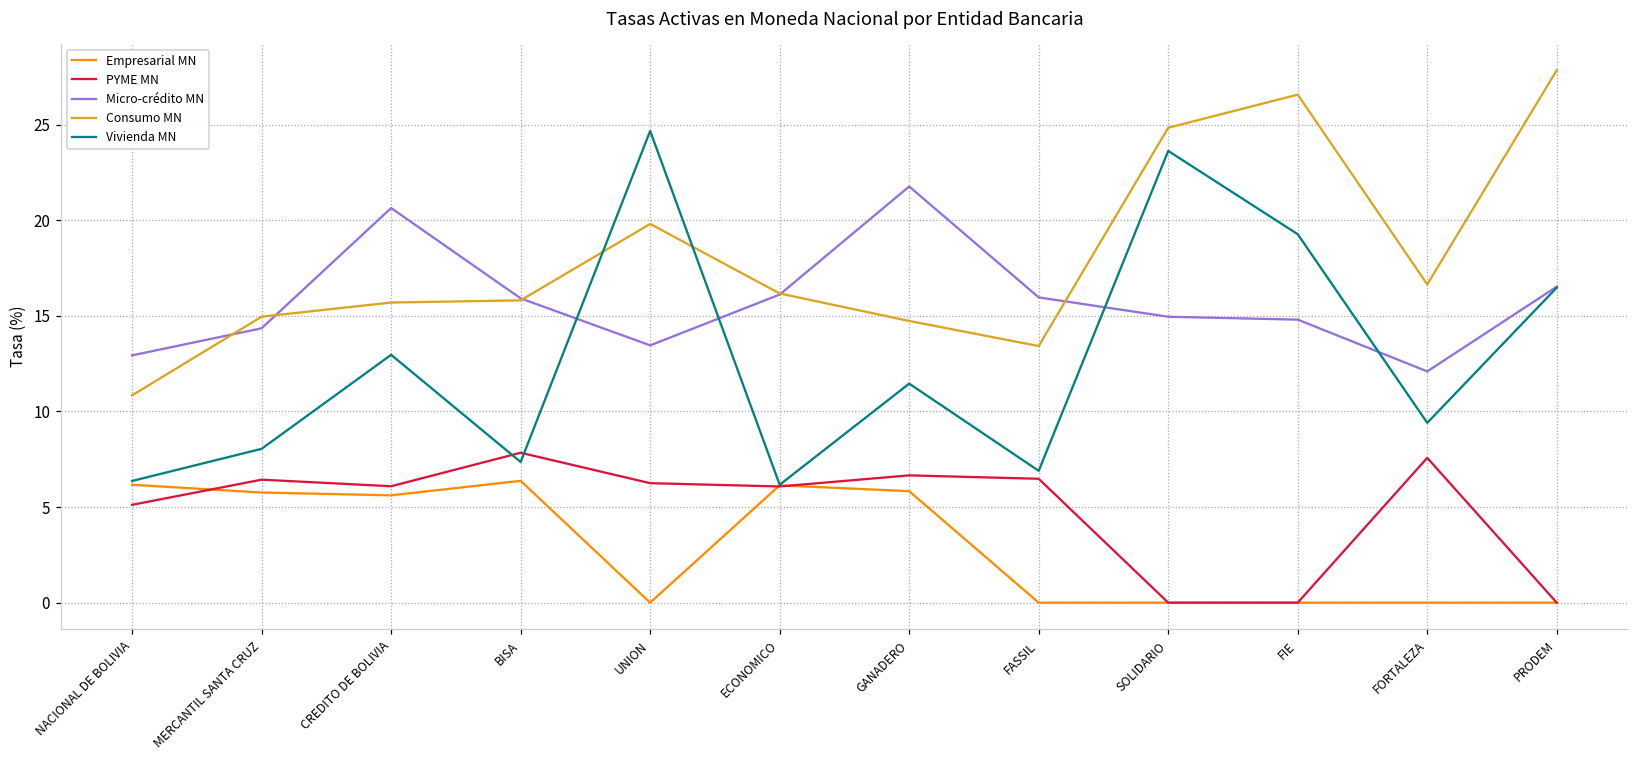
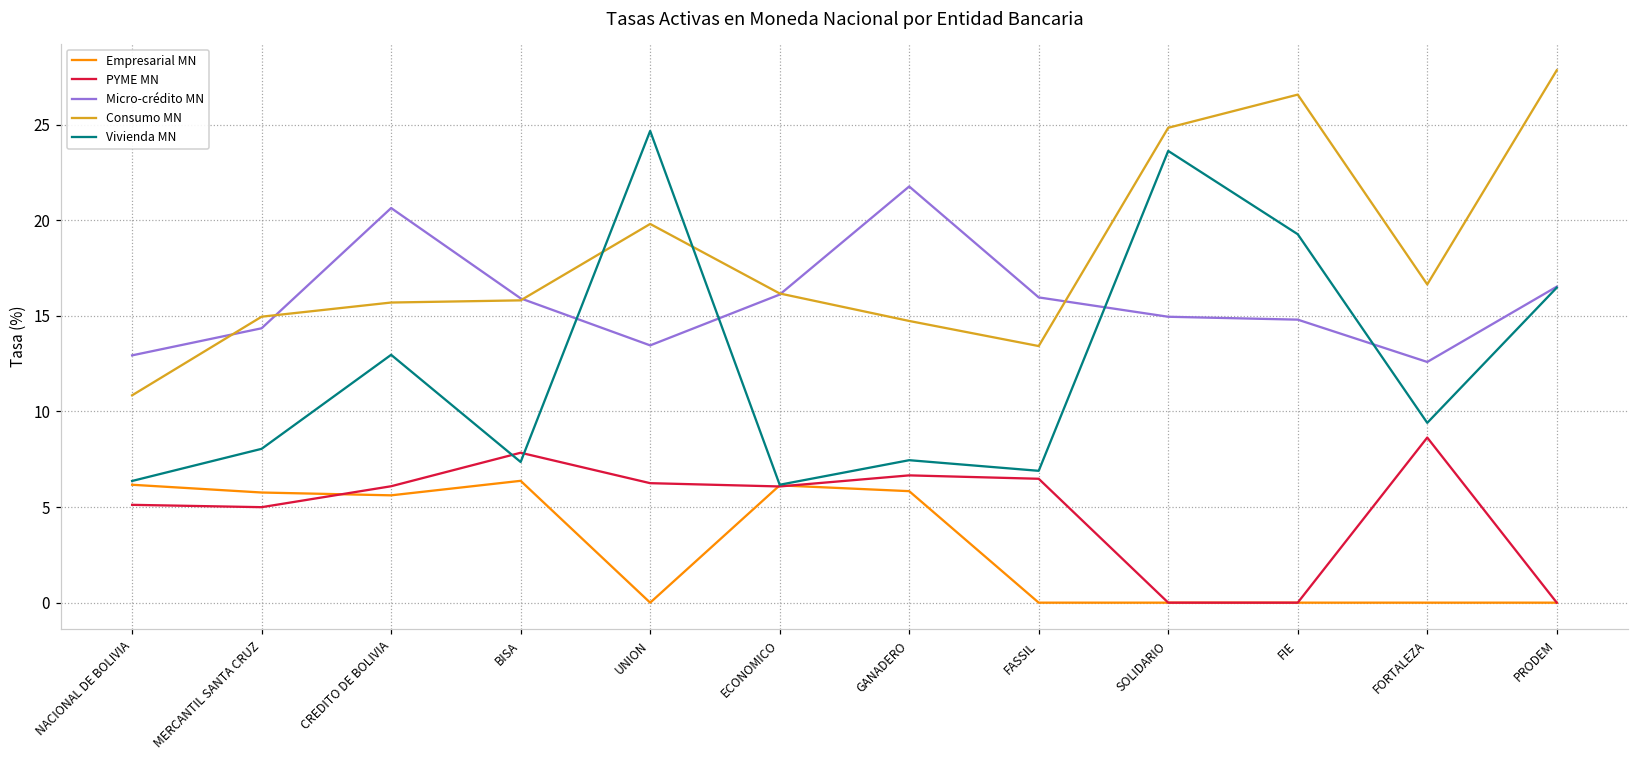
  {
    "PYME MN": {
      "NACIONAL DE BOLIVIA": 5.1,
-     "MERCANTIL SANTA CRUZ": 6.4,
+     "MERCANTIL SANTA CRUZ": 5.0,
      "CREDITO DE BOLIVIA": 6.1,
      "BISA": 7.8,
      "UNION": 6.3,
      "GANADERO": 6.7,
      "FASSIL": 6.5,
-     "FORTALEZA": 7.6
+     "FORTALEZA": 8.6
    },
    "Micro-crédito MN": {
      "NACIONAL DE BOLIVIA": 12.9,
      "MERCANTIL SANTA CRUZ": 14.4,
      "CREDITO DE BOLIVIA": 20.6,
      "UNION": 13.5,
      "GANADERO": 21.8,
      "FASSIL": 16.0,
      "SOLIDARIO": 15.0,
      "FIE": 14.8,
-     "FORTALEZA": 12.1
+     "FORTALEZA": 12.6
    },
    "Vivienda MN": {
      "NACIONAL DE BOLIVIA": 6.4,
      "MERCANTIL SANTA CRUZ": 8.0,
      "CREDITO DE BOLIVIA": 13.0,
      "BISA": 7.4,
      "UNION": 24.7,
-     "GANADERO": 11.5,
+     "GANADERO": 7.5,
      "FASSIL": 6.9,
      "SOLIDARIO": 23.6,
      "FIE": 19.3,
      "FORTALEZA": 9.4
    }
  }
